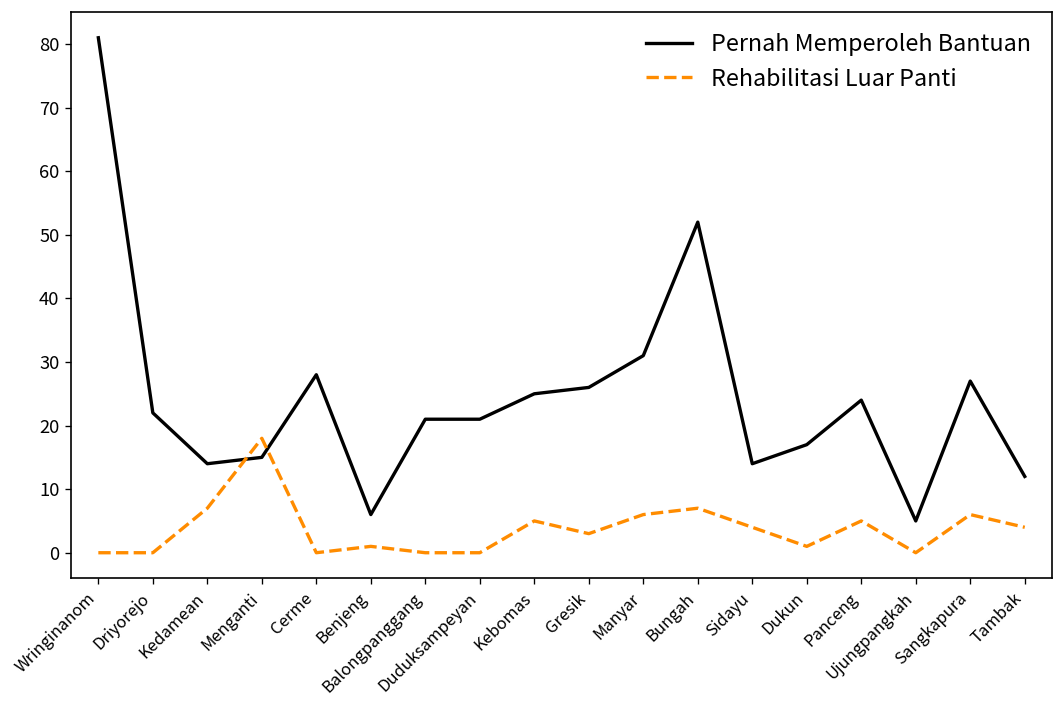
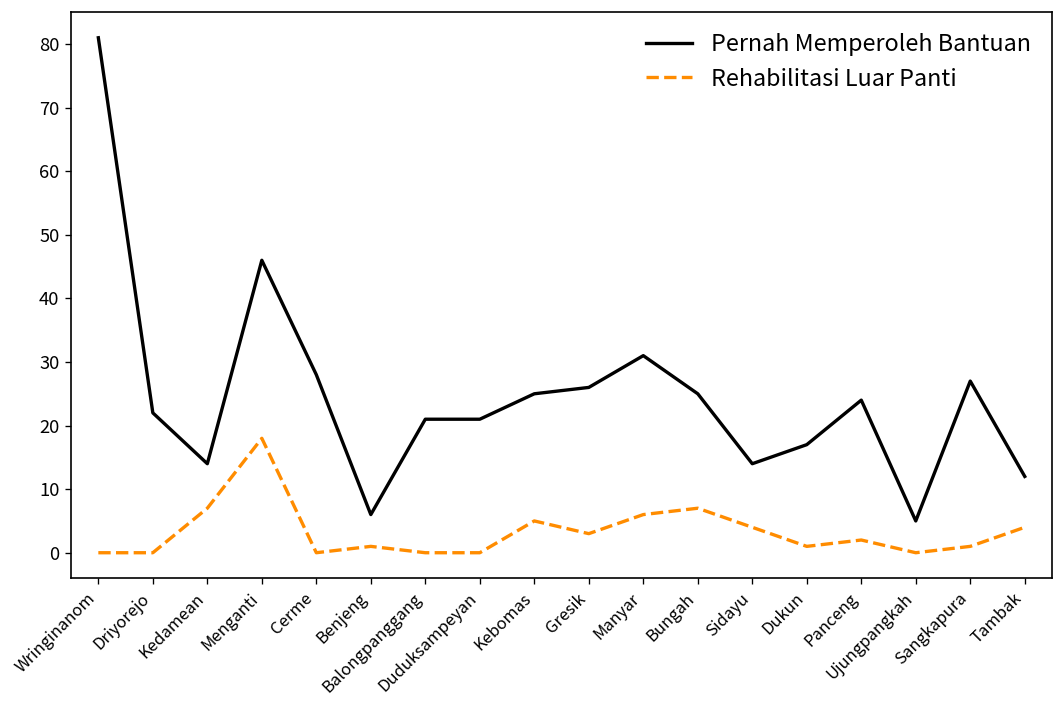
  {
    "Pernah Memperoleh Bantuan": {
      "Wringinanom": 81,
      "Driyorejo": 22,
      "Kedamean": 14,
-     "Menganti": 15,
+     "Menganti": 46,
      "Cerme": 28,
      "Benjeng": 6,
      "Balongpanggang": 21,
      "Duduksampeyan": 21,
      "Kebomas": 25,
      "Gresik": 26,
      "Manyar": 31,
-     "Bungah": 52,
+     "Bungah": 25,
      "Sidayu": 14,
      "Dukun": 17,
      "Panceng": 24,
      "Ujungpangkah": 5,
      "Sangkapura": 27,
      "Tambak": 12
    },
    "Rehabilitasi Luar Panti": {
      "Wringinanom": 0,
      "Driyorejo": 0,
      "Kedamean": 7,
      "Menganti": 18,
      "Cerme": 0,
      "Benjeng": 1,
      "Balongpanggang": 0,
      "Duduksampeyan": 0,
      "Kebomas": 5,
      "Gresik": 3,
      "Manyar": 6,
      "Bungah": 7,
      "Sidayu": 4,
      "Dukun": 1,
-     "Panceng": 5,
+     "Panceng": 2,
      "Ujungpangkah": 0,
-     "Sangkapura": 6,
+     "Sangkapura": 1,
      "Tambak": 4
    }
  }
